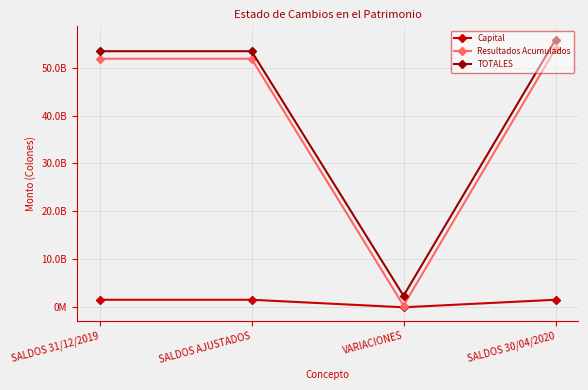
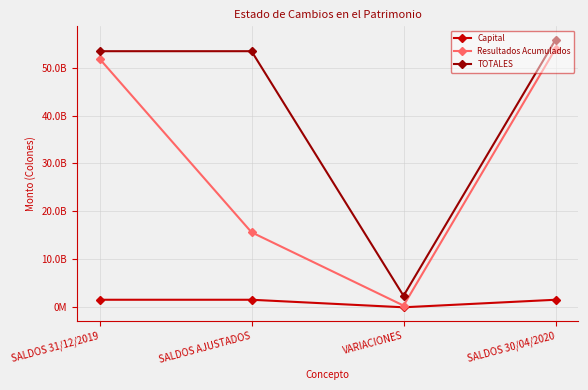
  {
    "Resultados Acumulados": {
      "SALDOS 31/12/2019": 52000000000,
-     "SALDOS AJUSTADOS": 52000000000
+     "SALDOS AJUSTADOS": 16000000000
    }
  }
